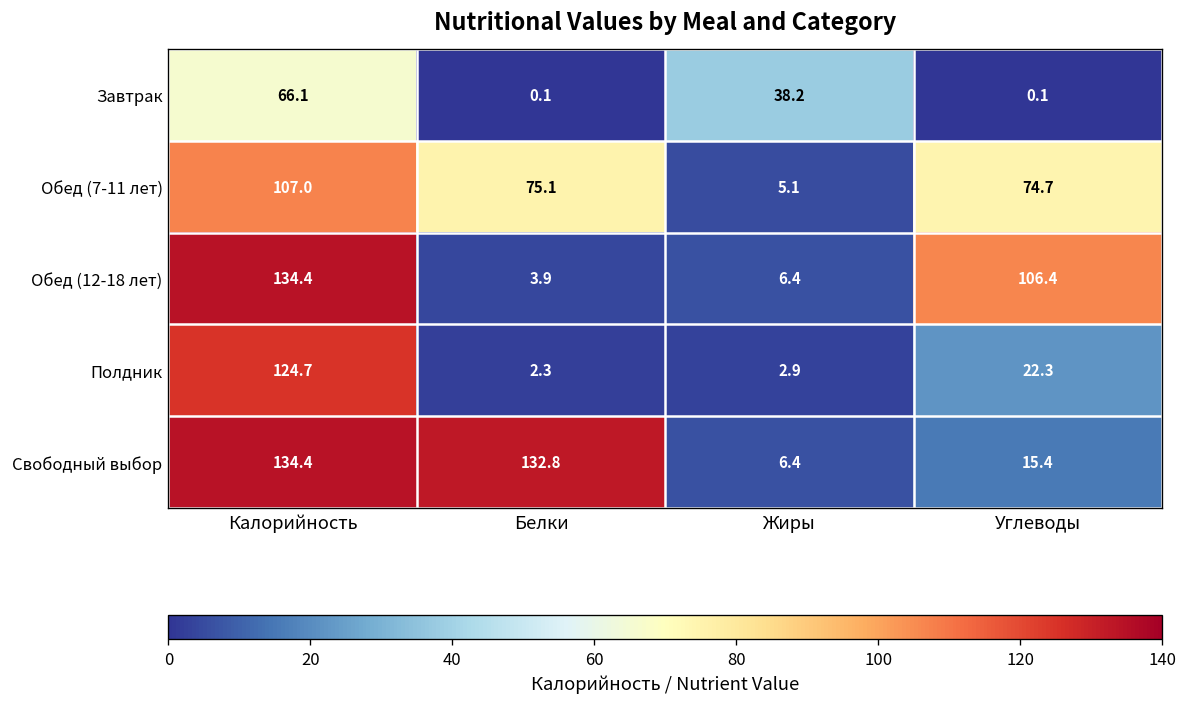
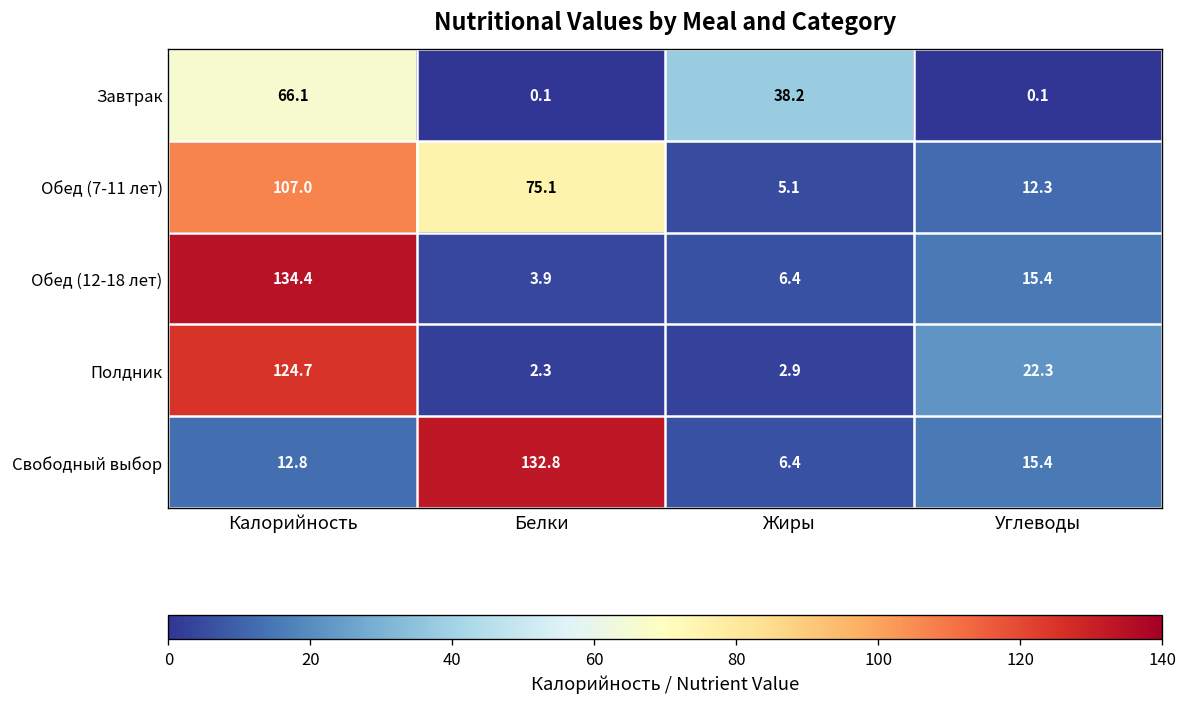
  {
    "Завтрак": {
      "Калорийность": 66.1,
      "Белки": 0.1,
      "Жиры": 38.2,
      "Углеводы": 0.1
    },
    "Обед (7-11 лет)": {
      "Калорийность": 107.0,
      "Белки": 75.1,
      "Жиры": 5.1,
-     "Углеводы": 74.7
+     "Углеводы": 12.3
    },
    "Обед (12-18 лет)": {
      "Калорийность": 134.4,
      "Белки": 3.9,
      "Жиры": 6.4,
-     "Углеводы": 106.4
+     "Углеводы": 15.4
    },
    "Полдник": {
      "Калорийность": 124.7,
      "Белки": 2.3,
      "Жиры": 2.9,
      "Углеводы": 22.3
    },
    "Свободный выбор": {
-     "Калорийность": 134.4,
+     "Калорийность": 12.8,
      "Белки": 132.8,
      "Жиры": 6.4,
      "Углеводы": 15.4
    }
  }
